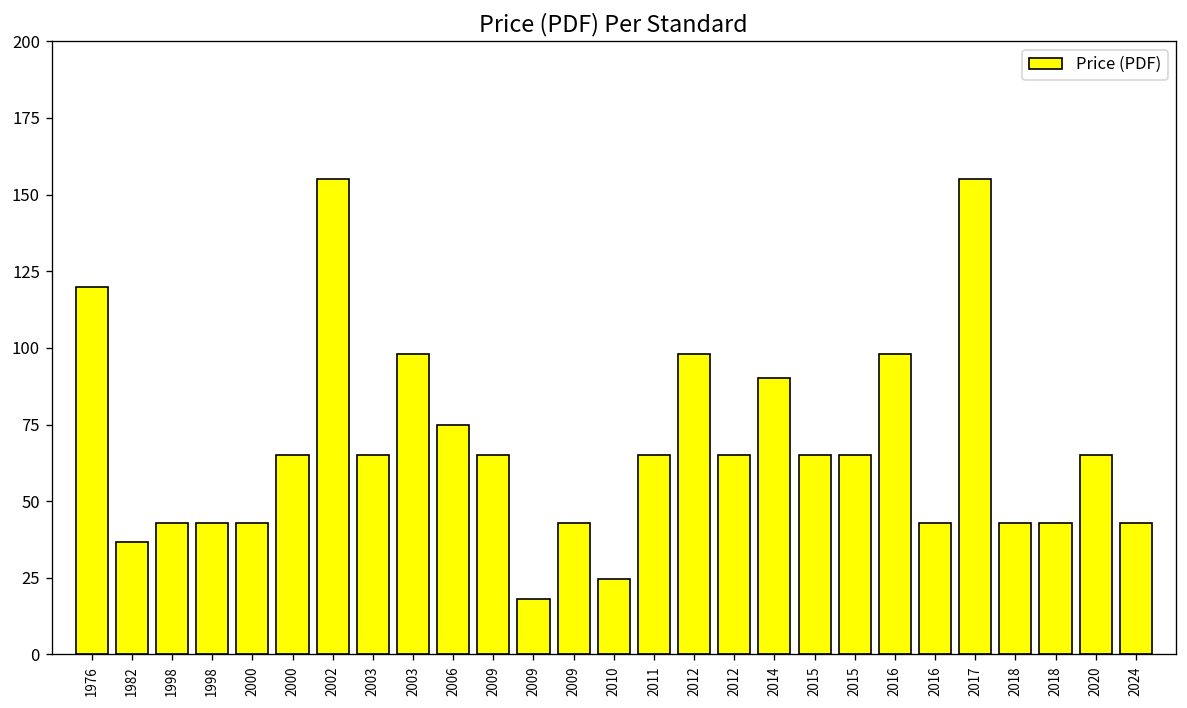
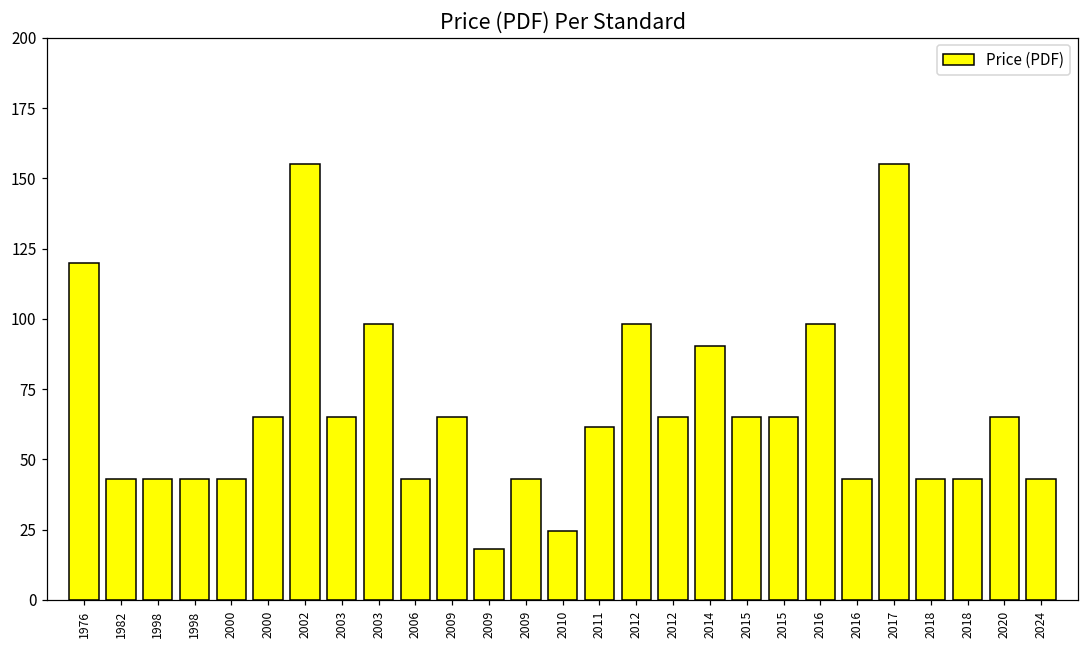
  {
    "1976": 120,
-   "1982": 37,
+   "1982": 43,
    "2002": 155,
-   "2006": 75,
+   "2006": 43,
    "2010": 25,
-   "2011": 65,
+   "2011": 61,
    "2014": 90,
    "2017": 155,
    "2020": 65,
    "2024": 43
  }
